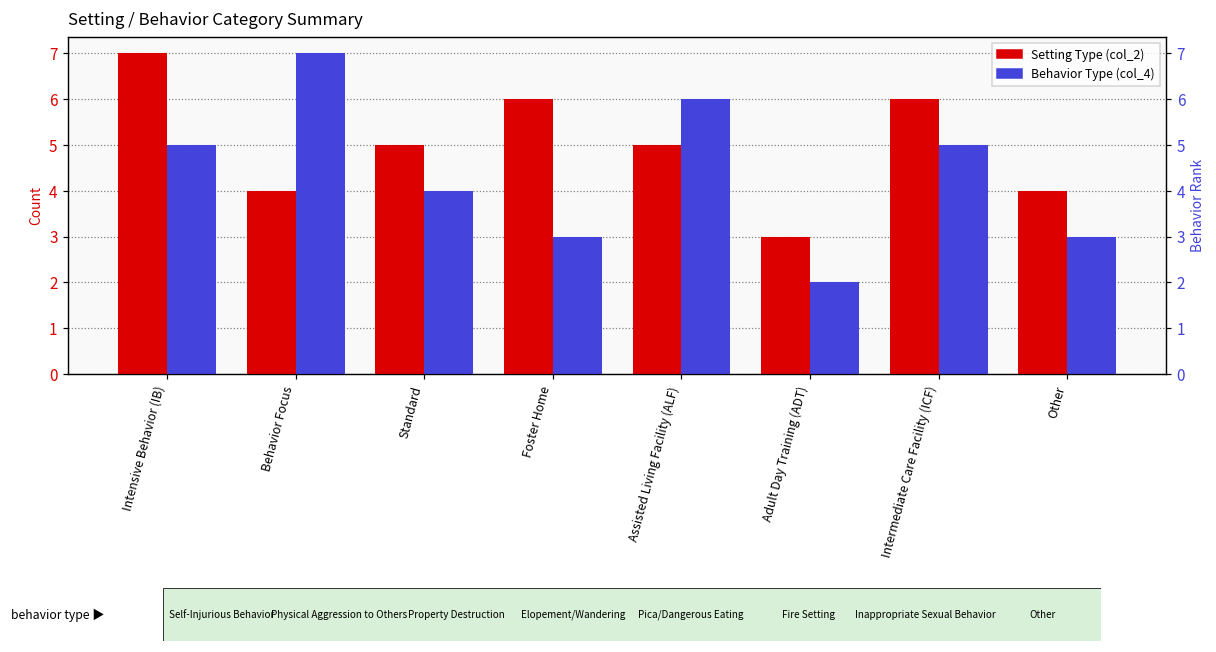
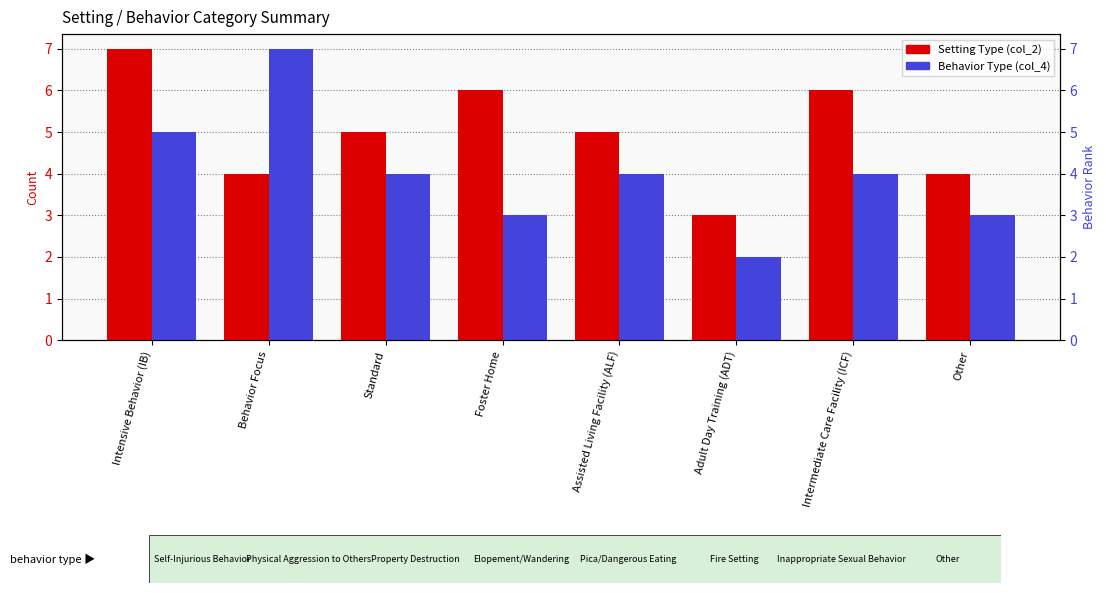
  {
    "Setting Type (col_2)": {
      "Intensive Behavior (IB)": 7,
      "Behavior Focus": 4,
      "Standard": 5,
      "Foster Home": 6,
      "Assisted Living Facility (ALF)": 5,
      "Adult Day Training (ADT)": 3,
      "Intermediate Care Facility (ICF)": 6,
      "Other": 4
    },
    "Behavior Type (col_4)": {
      "Intensive Behavior (IB)": 5,
      "Behavior Focus": 7,
      "Standard": 4,
      "Foster Home": 3,
-     "Assisted Living Facility (ALF)": 6,
+     "Assisted Living Facility (ALF)": 4,
      "Adult Day Training (ADT)": 2,
-     "Intermediate Care Facility (ICF)": 5,
+     "Intermediate Care Facility (ICF)": 4,
      "Other": 3
    }
  }
